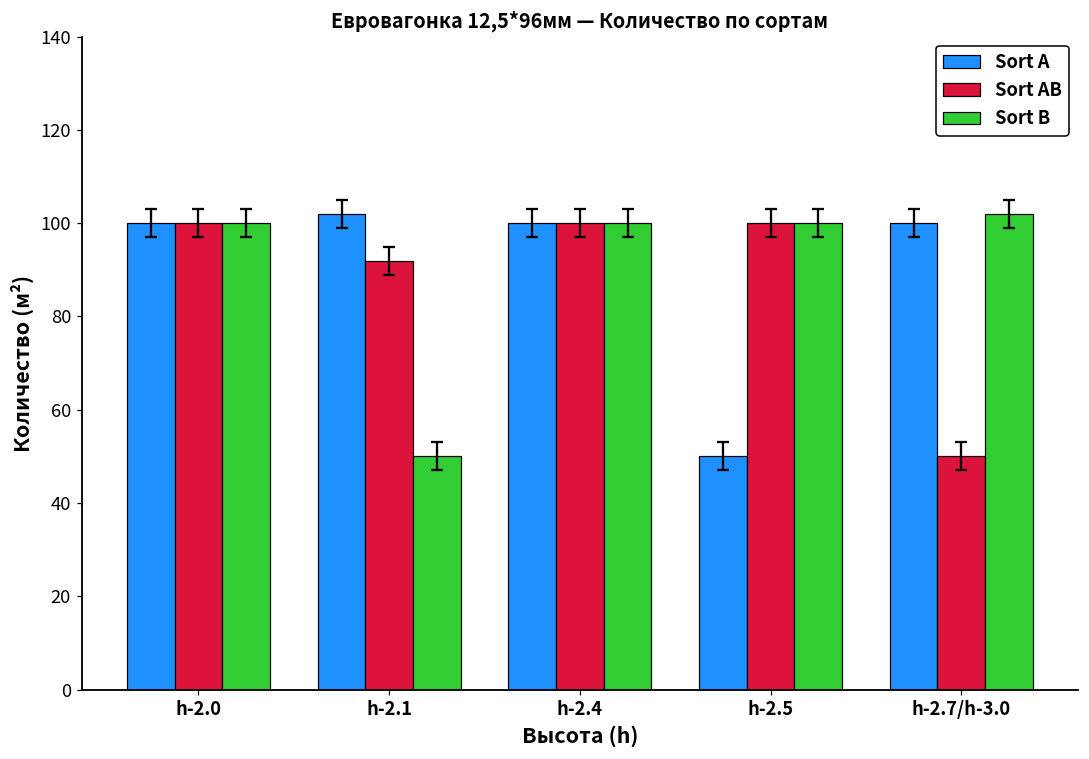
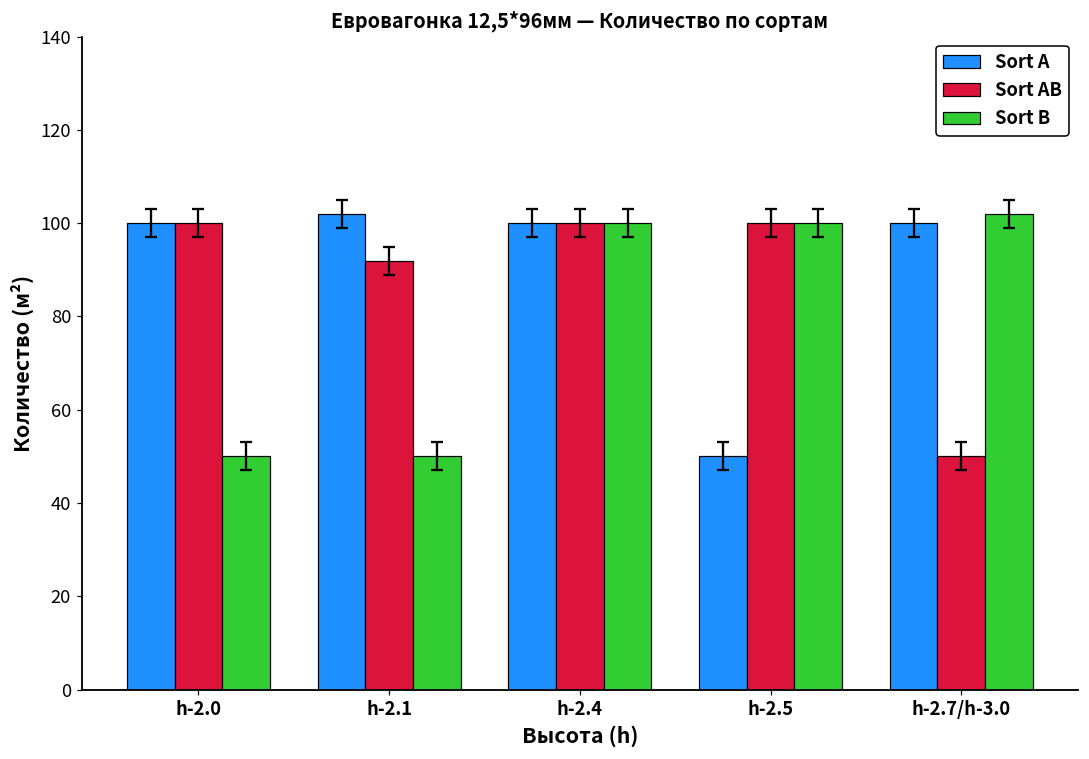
  {
    "Sort A": {
      "h-2.0": 100,
      "h-2.1": 102,
      "h-2.4": 100,
      "h-2.5": 50,
      "h-2.7/h-3.0": 100
    },
    "Sort AB": {
      "h-2.0": 100,
      "h-2.1": 92,
      "h-2.4": 100,
      "h-2.5": 100,
      "h-2.7/h-3.0": 50
    },
    "Sort B": {
-     "h-2.0": 100,
+     "h-2.0": 50,
      "h-2.1": 50,
      "h-2.4": 100,
      "h-2.5": 100,
      "h-2.7/h-3.0": 102
    }
  }
